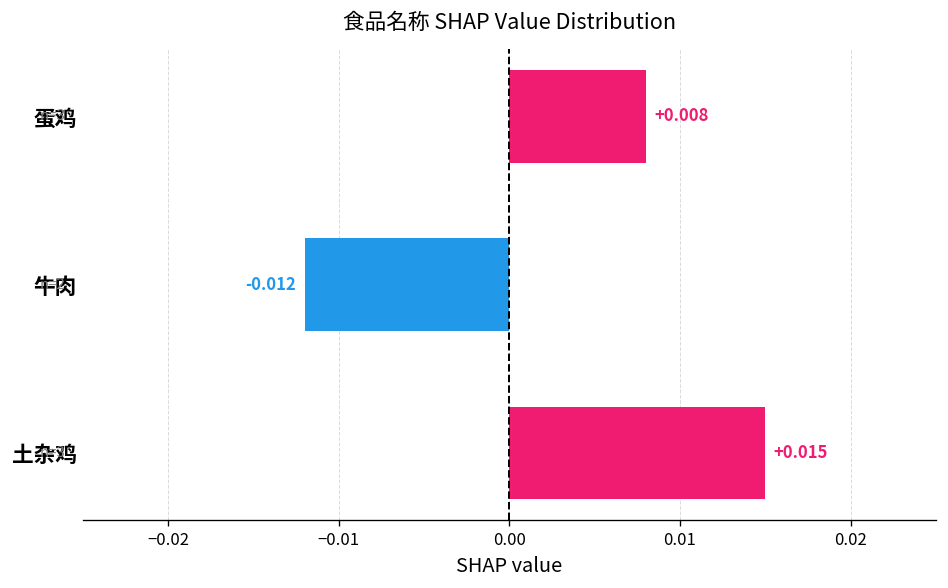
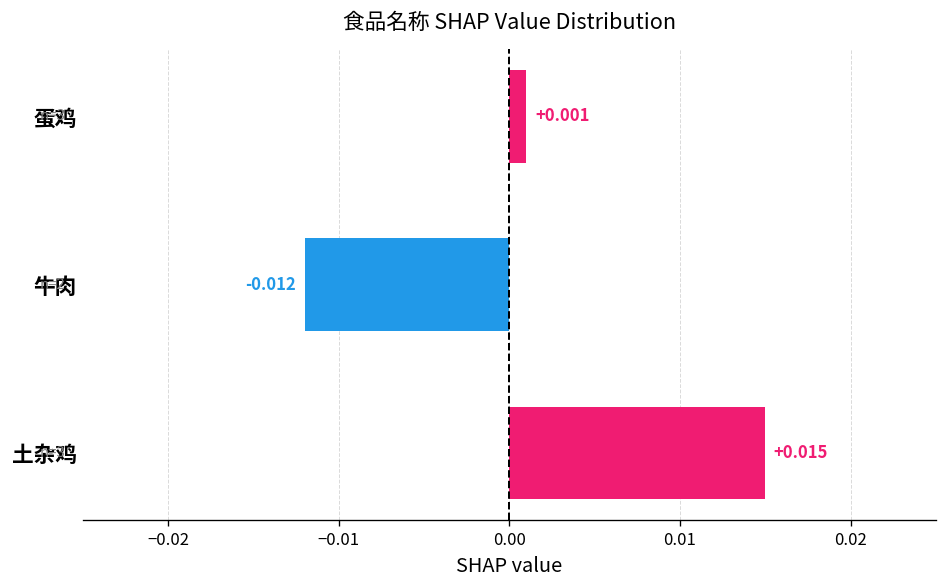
  {
-   "蛋鸡": "+0.008",
+   "蛋鸡": "+0.001",
    "牛肉": "-0.012",
    "土杂鸡": "+0.015"
  }
